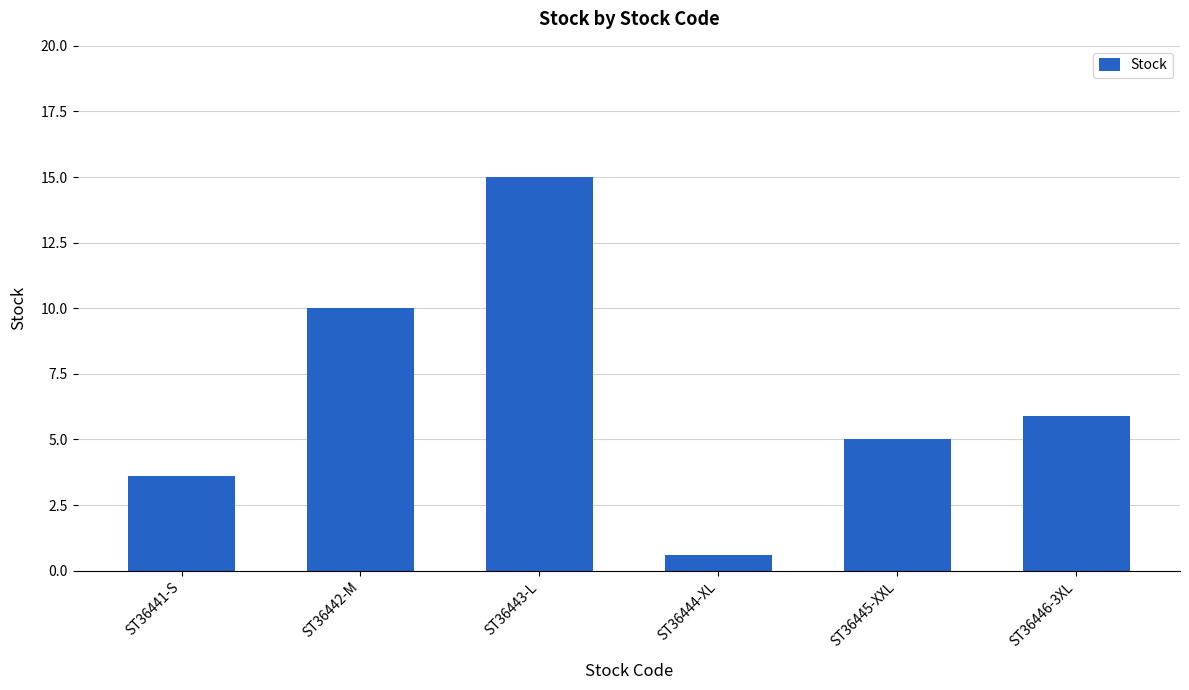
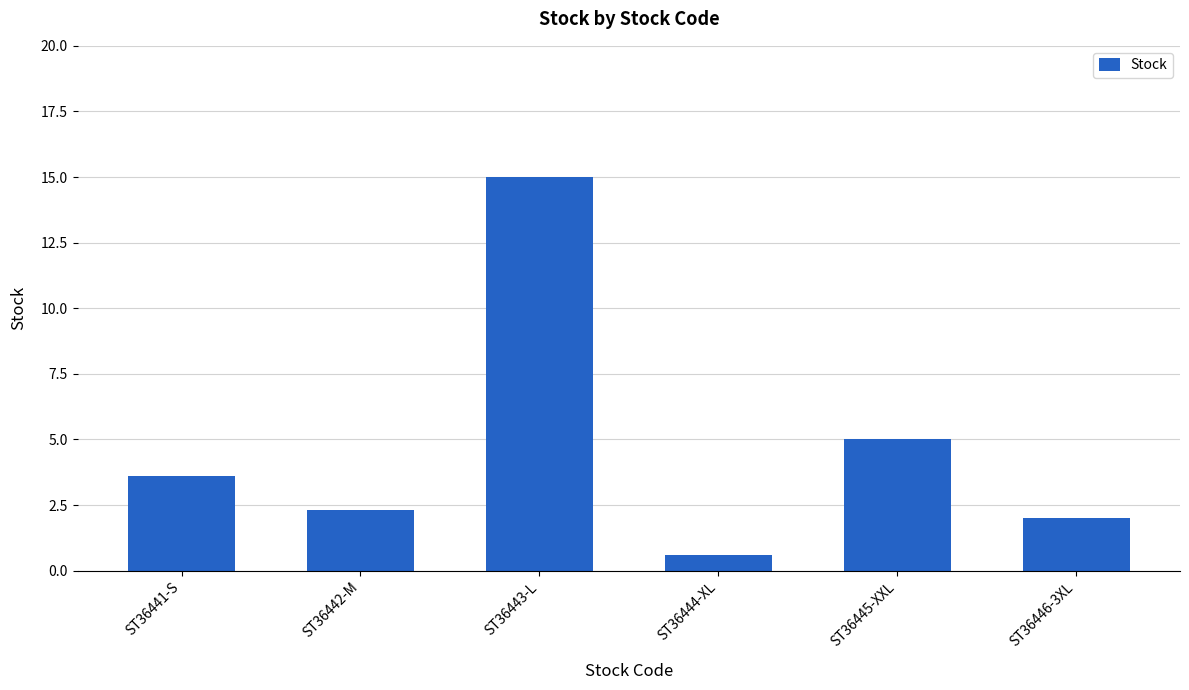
  {
    "ST36441-S": 3.6,
-   "ST36442-M": 10.0,
+   "ST36442-M": 2.3,
    "ST36443-L": 15.0,
    "ST36444-XL": 0.6,
    "ST36445-XXL": 5.0,
-   "ST36446-3XL": 5.9
+   "ST36446-3XL": 2.0
  }
